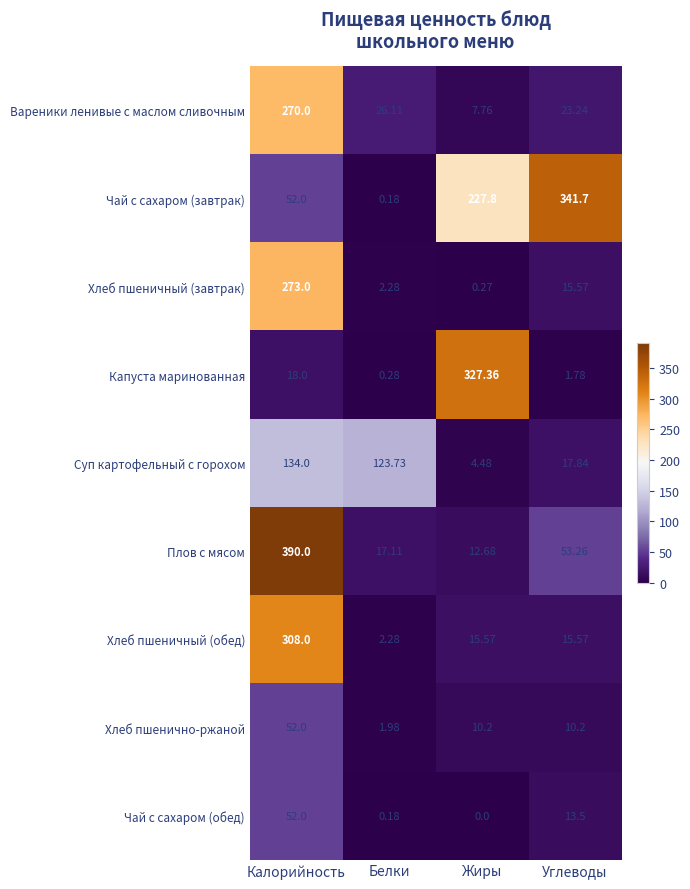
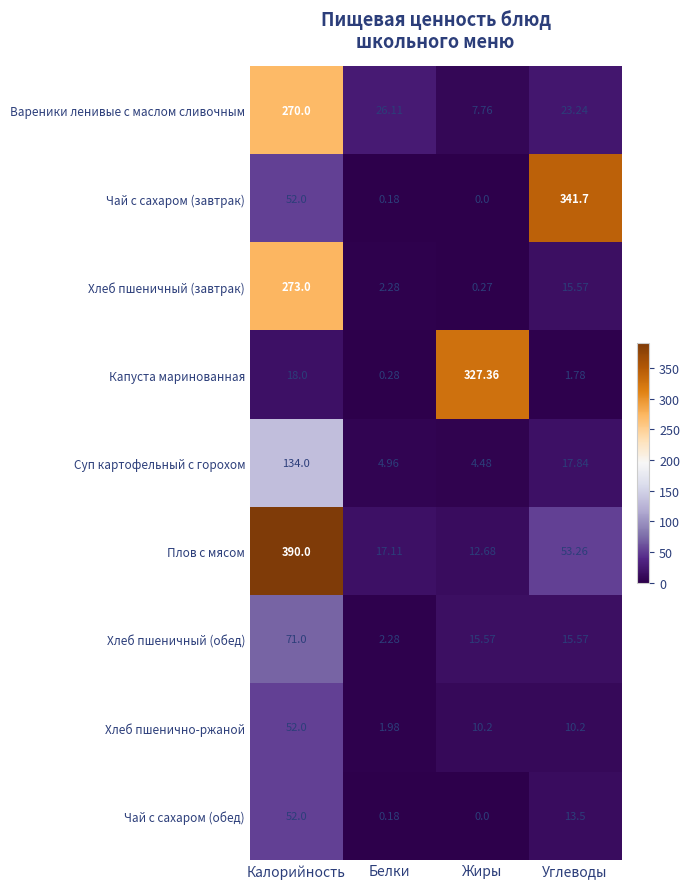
  {
    "Вареники ленивые с маслом сливочным": {
      "Калорийность": 270.0,
      "Жиры": 7.76
    },
    "Чай с сахаром (завтрак)": {
      "Калорийность": 52.0,
      "Белки": 0.18,
-     "Жиры": 227.8,
+     "Жиры": 0.0,
      "Углеводы": 341.7
    },
    "Хлеб пшеничный (завтрак)": {
      "Калорийность": 273.0,
      "Белки": 2.28,
      "Жиры": 0.27
    },
    "Капуста маринованная": {
      "Белки": 0.28,
      "Жиры": 327.36,
      "Углеводы": 1.78
    },
    "Суп картофельный с горохом": {
      "Калорийность": 134.0,
-     "Белки": 123.73,
+     "Белки": 4.96,
      "Жиры": 4.48
    },
    "Плов с мясом": {
      "Калорийность": 390.0,
      "Жиры": 12.68,
      "Углеводы": 53.26
    },
    "Хлеб пшеничный (обед)": {
-     "Калорийность": 308.0,
+     "Калорийность": 71.0,
      "Белки": 2.28
    },
    "Хлеб пшенично-ржаной": {
      "Калорийность": 52.0,
      "Белки": 1.98,
      "Жиры": 10.2,
      "Углеводы": 10.2
    },
    "Чай с сахаром (обед)": {
      "Калорийность": 52.0,
      "Белки": 0.18,
      "Жиры": 0.0,
      "Углеводы": 13.5
    }
  }
